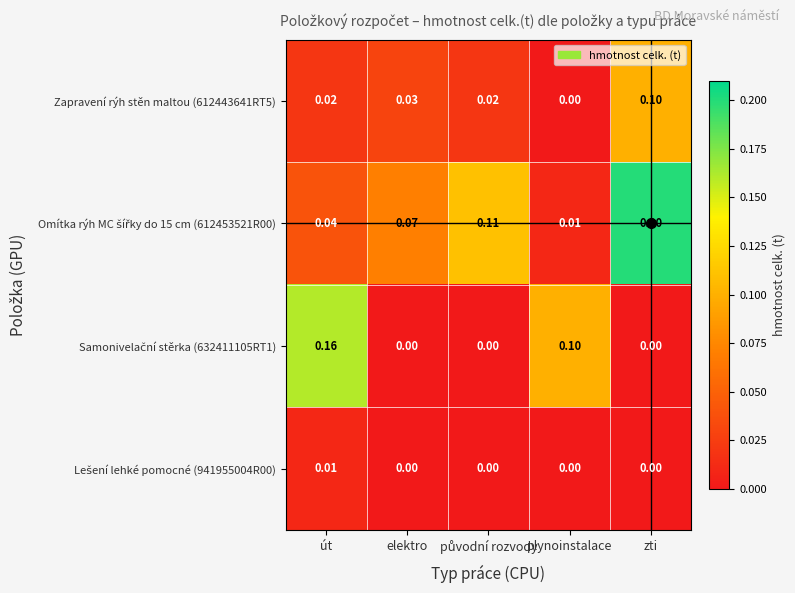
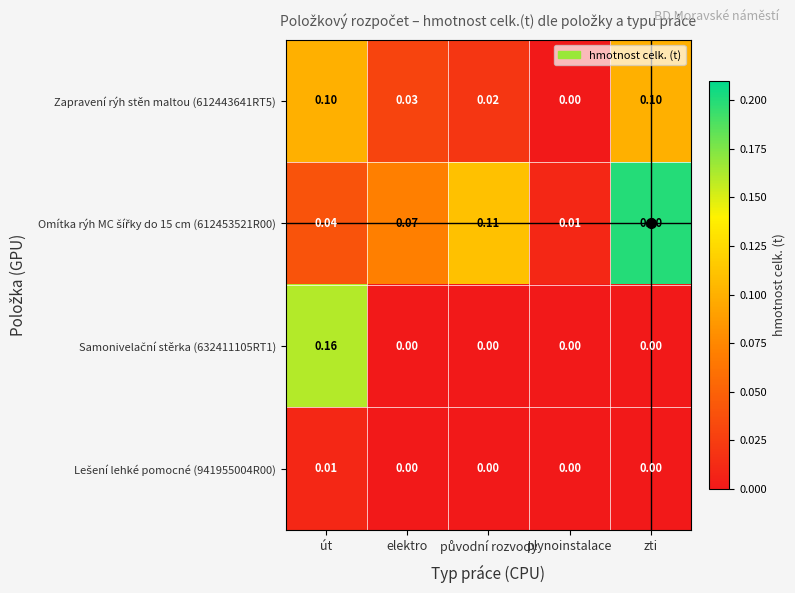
  {
    "Zapravení rýh stěn maltou (612443641RT5)": {
-     "út": 0.02,
+     "út": 0.10,
      "elektro": 0.03,
      "původní rozvody": 0.02,
      "plynoinstalace": 0.00,
      "zti": 0.10
    },
    "Omítka rýh MC šířky do 15 cm (612453521R00)": {
      "út": 0.04,
      "elektro": 0.07,
      "původní rozvody": 0.11,
      "plynoinstalace": 0.01
    },
    "Samonivelační stěrka (632411105RT1)": {
      "út": 0.16,
      "elektro": 0.00,
      "původní rozvody": 0.00,
-     "plynoinstalace": 0.10,
+     "plynoinstalace": 0.00,
      "zti": 0.00
    },
    "Lešení lehké pomocné (941955004R00)": {
      "út": 0.01,
      "elektro": 0.00,
      "původní rozvody": 0.00,
      "plynoinstalace": 0.00,
      "zti": 0.00
    }
  }
